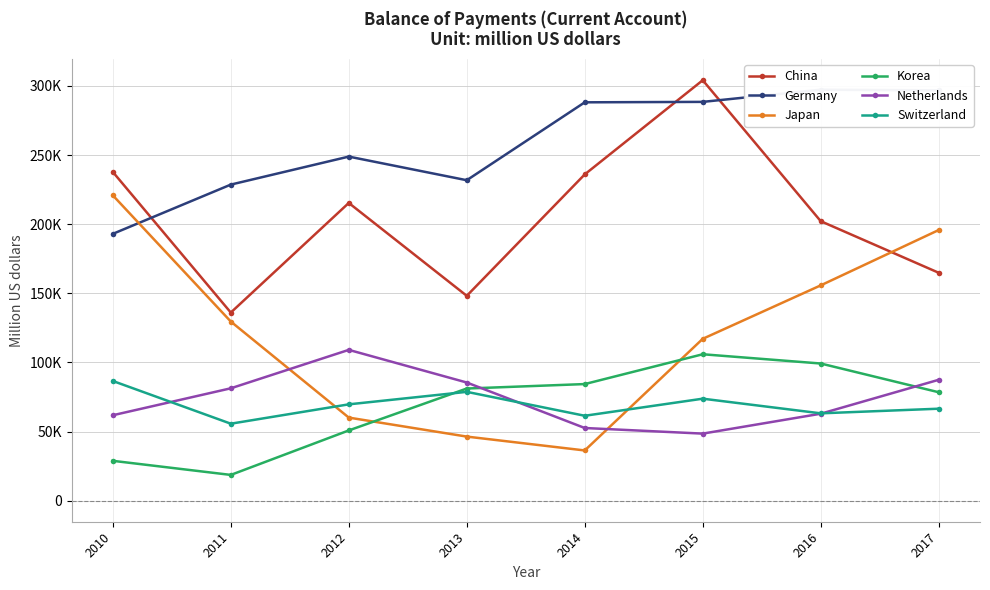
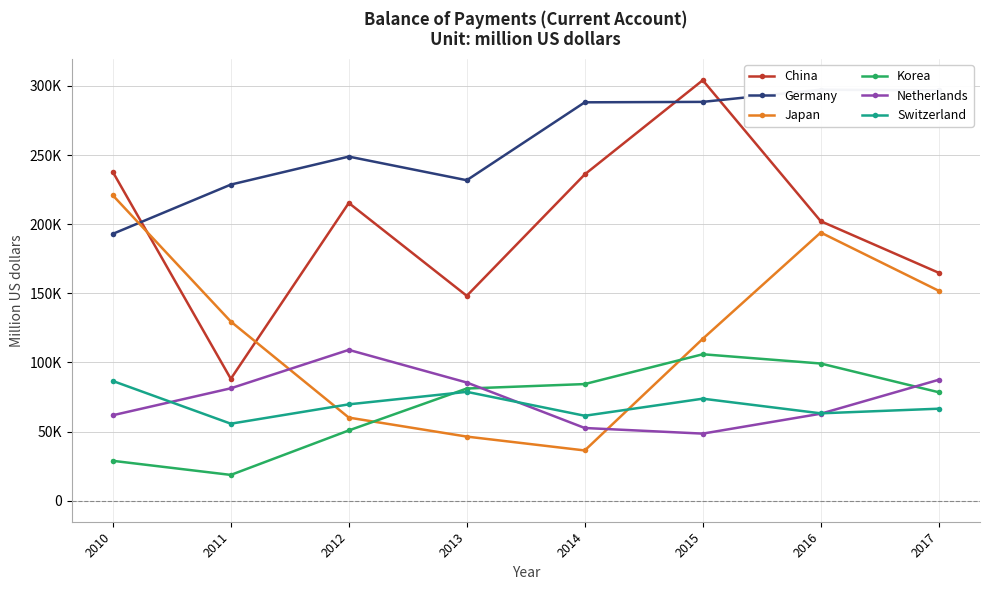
  {
    "China": {
      "2010": 238000,
-     "2011": 136000,
+     "2011": 88000,
      "2012": 215000,
      "2013": 148000,
      "2014": 236000,
      "2015": 304000,
      "2016": 202000,
      "2017": 165000
    },
    "Germany": {
      "2010": 193000,
      "2011": 229000,
      "2012": 249000,
      "2013": 232000,
      "2014": 288000,
      "2015": 289000
    },
    "Japan": {
      "2010": 221000,
      "2011": 130000,
      "2012": 60000,
      "2013": 46000,
      "2014": 36000,
      "2015": 117000,
-     "2016": 156000,
-     "2017": 196000
+     "2016": 194000,
+     "2017": 152000
    },
    "Netherlands": {
      "2010": 62000,
      "2011": 81000,
      "2012": 109000,
      "2013": 85000,
      "2014": 53000,
      "2015": 49000,
      "2017": 87000
    }
  }
